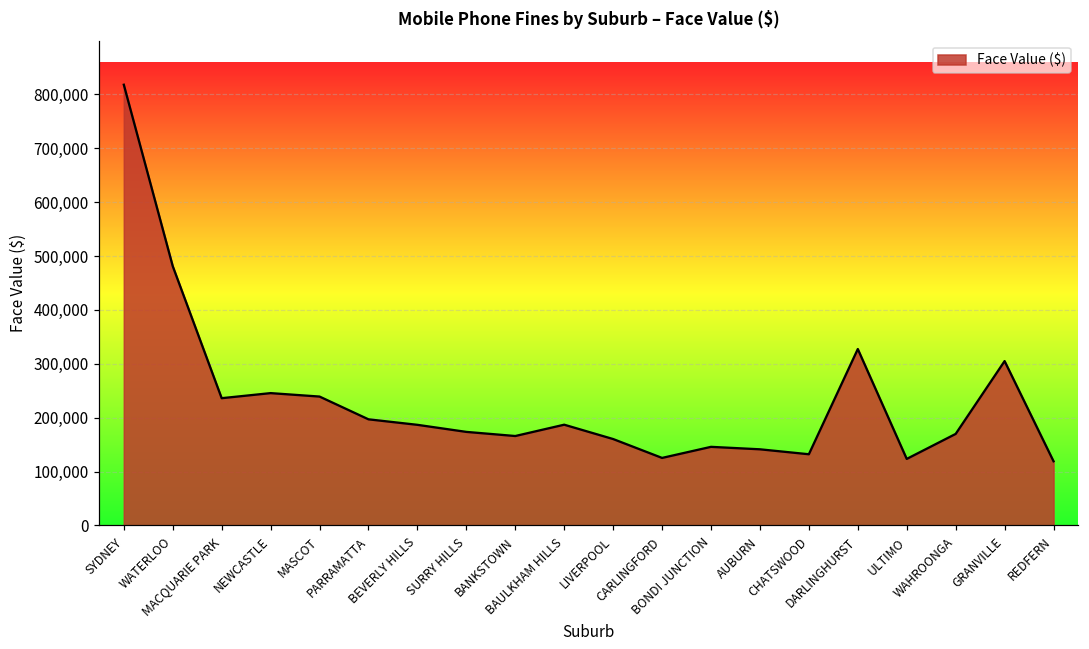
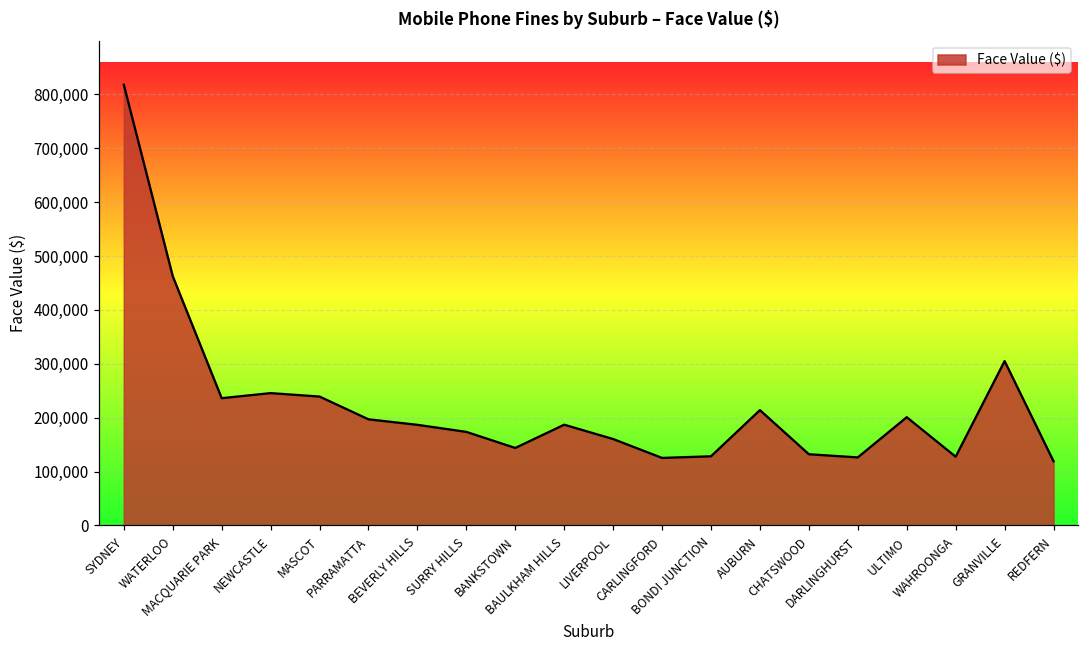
  {
    "SYDNEY": "820,000",
-   "WATERLOO": "480,000",
+   "WATERLOO": "460,000",
    "MACQUARIE PARK": "240,000",
    "NEWCASTLE": "250,000",
    "MASCOT": "240,000",
    "PARRAMATTA": "200,000",
    "BEVERLY HILLS": "190,000",
    "SURRY HILLS": "170,000",
-   "BANKSTOWN": "170,000",
+   "BANKSTOWN": "140,000",
    "BAULKHAM HILLS": "190,000",
    "LIVERPOOL": "160,000",
    "CARLINGFORD": "130,000",
-   "BONDI JUNCTION": "150,000",
-   "AUBURN": "140,000",
+   "BONDI JUNCTION": "130,000",
+   "AUBURN": "210,000",
    "CHATSWOOD": "130,000",
-   "DARLINGHURST": "330,000",
-   "ULTIMO": "120,000",
-   "WAHROONGA": "170,000",
+   "DARLINGHURST": "130,000",
+   "ULTIMO": "200,000",
+   "WAHROONGA": "130,000",
    "GRANVILLE": "300,000",
    "REDFERN": "120,000"
  }
